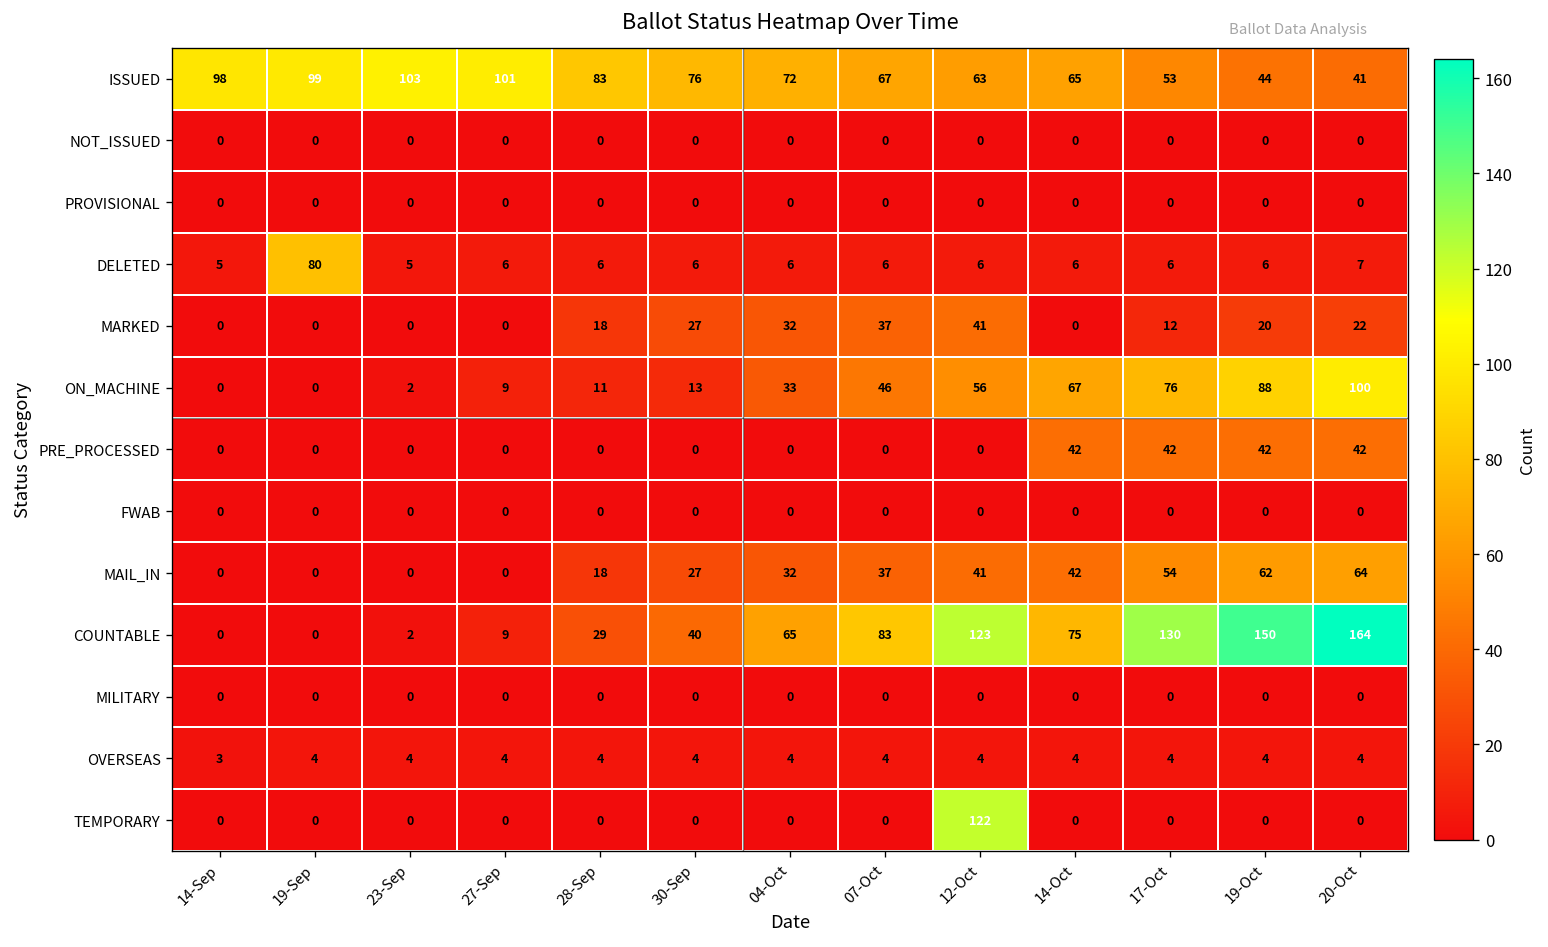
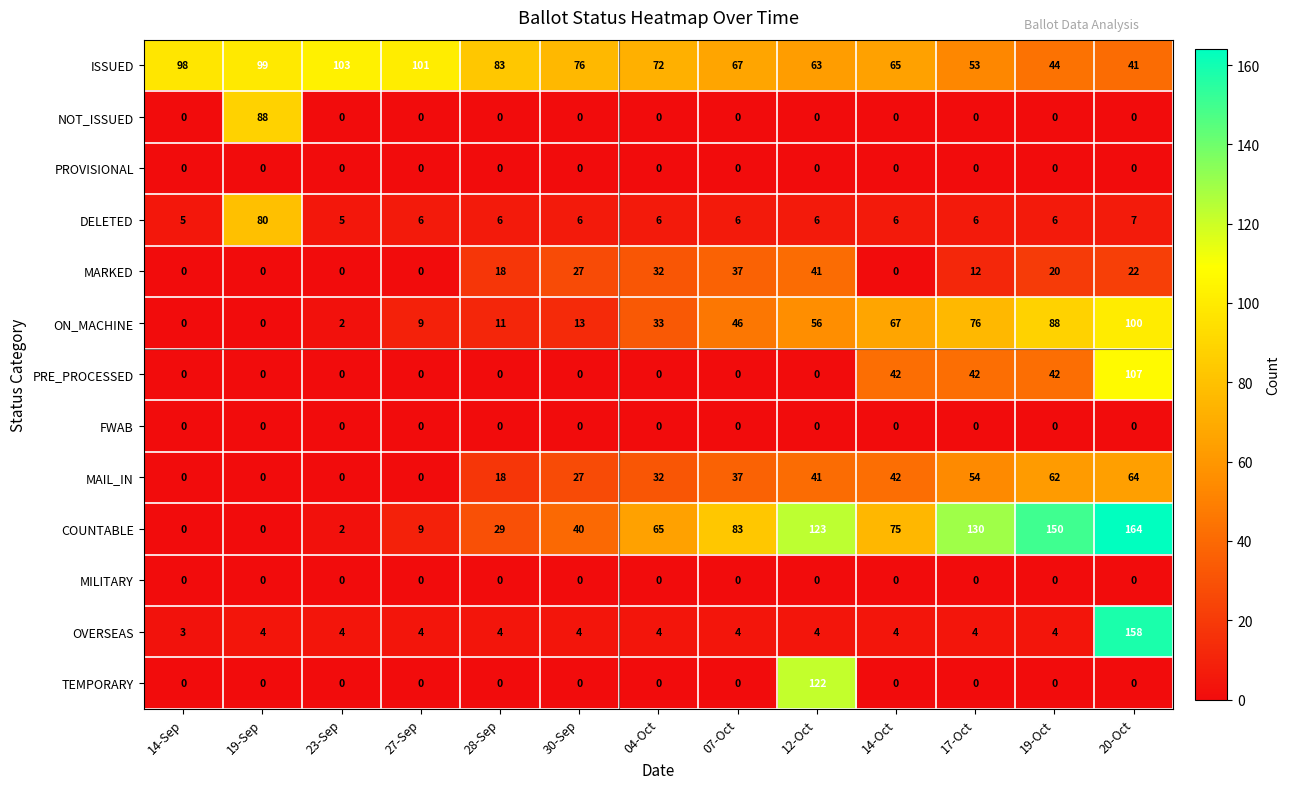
  {
    "ISSUED": {
      "14-Sep": 98,
      "19-Sep": 99,
      "23-Sep": 103,
      "27-Sep": 101,
      "28-Sep": 83,
      "30-Sep": 76,
      "04-Oct": 72,
      "07-Oct": 67,
      "12-Oct": 63,
      "14-Oct": 65,
      "17-Oct": 53,
      "19-Oct": 44,
      "20-Oct": 41
    },
    "NOT_ISSUED": {
      "14-Sep": 0,
-     "19-Sep": 0,
+     "19-Sep": 88,
      "23-Sep": 0,
      "27-Sep": 0,
      "28-Sep": 0,
      "30-Sep": 0,
      "04-Oct": 0,
      "07-Oct": 0,
      "12-Oct": 0,
      "14-Oct": 0,
      "17-Oct": 0,
      "19-Oct": 0,
      "20-Oct": 0
    },
    "PROVISIONAL": {
      "14-Sep": 0,
      "19-Sep": 0,
      "23-Sep": 0,
      "27-Sep": 0,
      "28-Sep": 0,
      "30-Sep": 0,
      "04-Oct": 0,
      "07-Oct": 0,
      "12-Oct": 0,
      "14-Oct": 0,
      "17-Oct": 0,
      "19-Oct": 0,
      "20-Oct": 0
    },
    "DELETED": {
      "14-Sep": 5,
      "19-Sep": 80,
      "23-Sep": 5,
      "27-Sep": 6,
      "28-Sep": 6,
      "30-Sep": 6,
      "04-Oct": 6,
      "07-Oct": 6,
      "12-Oct": 6,
      "14-Oct": 6,
      "17-Oct": 6,
      "19-Oct": 6,
      "20-Oct": 7
    },
    "MARKED": {
      "14-Sep": 0,
      "19-Sep": 0,
      "23-Sep": 0,
      "27-Sep": 0,
      "28-Sep": 18,
      "30-Sep": 27,
      "04-Oct": 32,
      "07-Oct": 37,
      "12-Oct": 41,
      "14-Oct": 0,
      "17-Oct": 12,
      "19-Oct": 20,
      "20-Oct": 22
    },
    "ON_MACHINE": {
      "14-Sep": 0,
      "19-Sep": 0,
      "23-Sep": 2,
      "27-Sep": 9,
      "28-Sep": 11,
      "30-Sep": 13,
      "04-Oct": 33,
      "07-Oct": 46,
      "12-Oct": 56,
      "14-Oct": 67,
      "17-Oct": 76,
      "19-Oct": 88,
      "20-Oct": 100
    },
    "PRE_PROCESSED": {
      "14-Sep": 0,
      "19-Sep": 0,
      "23-Sep": 0,
      "27-Sep": 0,
      "28-Sep": 0,
      "30-Sep": 0,
      "04-Oct": 0,
      "07-Oct": 0,
      "12-Oct": 0,
      "14-Oct": 42,
      "17-Oct": 42,
      "19-Oct": 42,
-     "20-Oct": 42
+     "20-Oct": 107
    },
    "FWAB": {
      "14-Sep": 0,
      "19-Sep": 0,
      "23-Sep": 0,
      "27-Sep": 0,
      "28-Sep": 0,
      "30-Sep": 0,
      "04-Oct": 0,
      "07-Oct": 0,
      "12-Oct": 0,
      "14-Oct": 0,
      "17-Oct": 0,
      "19-Oct": 0,
      "20-Oct": 0
    },
    "MAIL_IN": {
      "14-Sep": 0,
      "19-Sep": 0,
      "23-Sep": 0,
      "27-Sep": 0,
      "28-Sep": 18,
      "30-Sep": 27,
      "04-Oct": 32,
      "07-Oct": 37,
      "12-Oct": 41,
      "14-Oct": 42,
      "17-Oct": 54,
      "19-Oct": 62,
      "20-Oct": 64
    },
    "COUNTABLE": {
      "14-Sep": 0,
      "19-Sep": 0,
      "23-Sep": 2,
      "27-Sep": 9,
      "28-Sep": 29,
      "30-Sep": 40,
      "04-Oct": 65,
      "07-Oct": 83,
      "12-Oct": 123,
      "14-Oct": 75,
      "17-Oct": 130,
      "19-Oct": 150,
      "20-Oct": 164
    },
    "MILITARY": {
      "14-Sep": 0,
      "19-Sep": 0,
      "23-Sep": 0,
      "27-Sep": 0,
      "28-Sep": 0,
      "30-Sep": 0,
      "04-Oct": 0,
      "07-Oct": 0,
      "12-Oct": 0,
      "14-Oct": 0,
      "17-Oct": 0,
      "19-Oct": 0,
      "20-Oct": 0
    },
    "OVERSEAS": {
      "14-Sep": 3,
      "19-Sep": 4,
      "23-Sep": 4,
      "27-Sep": 4,
      "28-Sep": 4,
      "30-Sep": 4,
      "04-Oct": 4,
      "07-Oct": 4,
      "12-Oct": 4,
      "14-Oct": 4,
      "17-Oct": 4,
      "19-Oct": 4,
-     "20-Oct": 4
+     "20-Oct": 158
    },
    "TEMPORARY": {
      "14-Sep": 0,
      "19-Sep": 0,
      "23-Sep": 0,
      "27-Sep": 0,
      "28-Sep": 0,
      "30-Sep": 0,
      "04-Oct": 0,
      "07-Oct": 0,
      "12-Oct": 122,
      "14-Oct": 0,
      "17-Oct": 0,
      "19-Oct": 0,
      "20-Oct": 0
    }
  }
